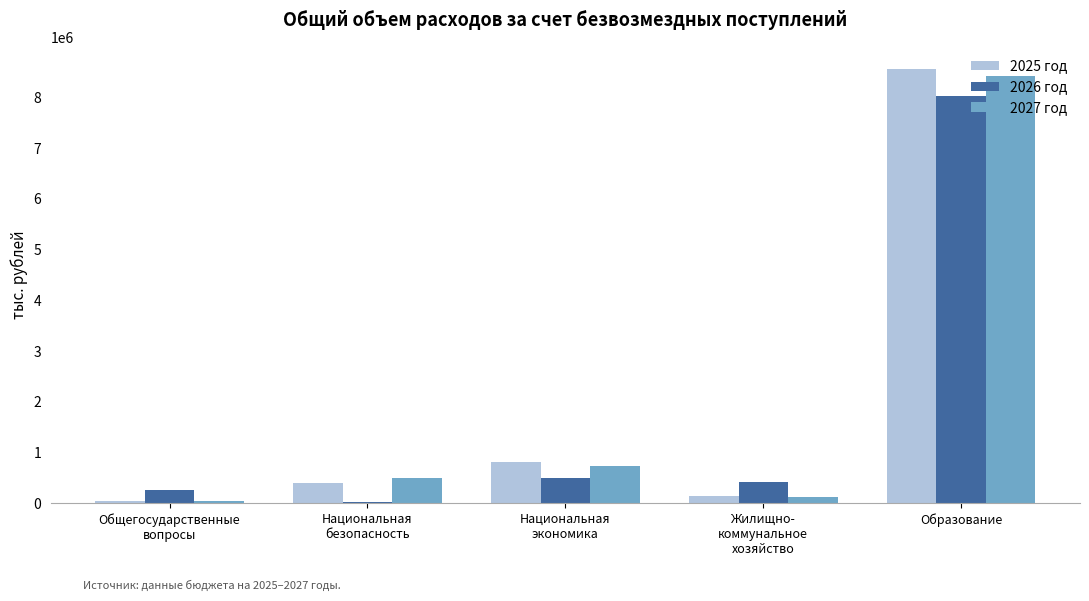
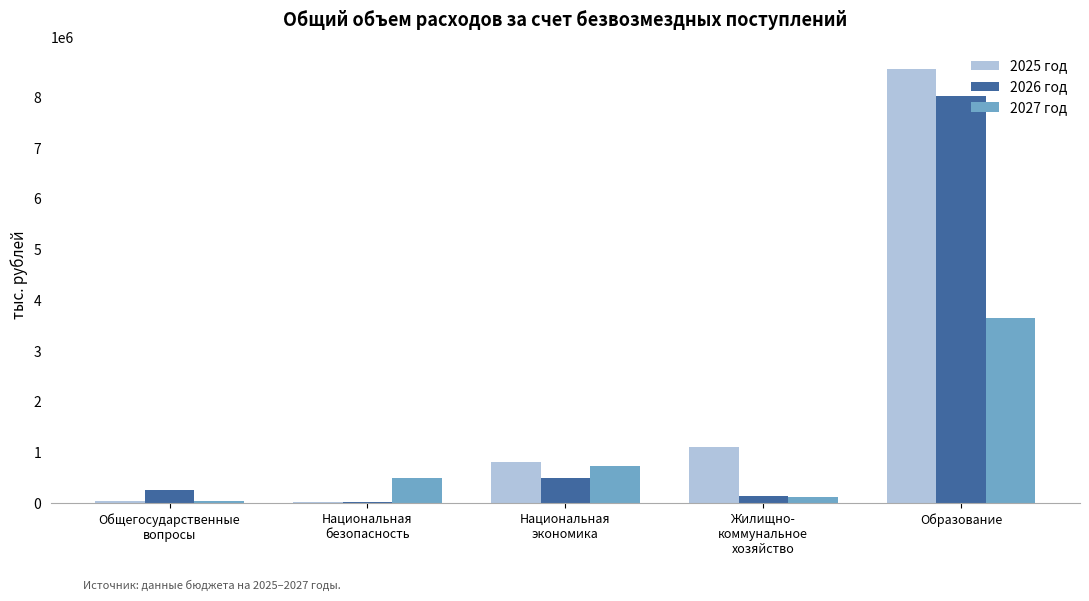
  {
    "2025 год": {
-     "Национальная безопасность": 400000,
+     "Национальная безопасность": 0,
      "Национальная экономика": 800000,
-     "Жилищно- коммунальное хозяйство": 100000,
+     "Жилищно- коммунальное хозяйство": 1100000,
      "Образование": 8600000
    },
    "2026 год": {
      "Общегосударственные вопросы": 300000,
      "Национальная экономика": 500000,
-     "Жилищно- коммунальное хозяйство": 400000,
+     "Жилищно- коммунальное хозяйство": 100000,
      "Образование": 8000000
    },
    "2027 год": {
      "Национальная безопасность": 500000,
      "Национальная экономика": 700000,
      "Жилищно- коммунальное хозяйство": 100000,
-     "Образование": 8400000
+     "Образование": 3700000
    }
  }
